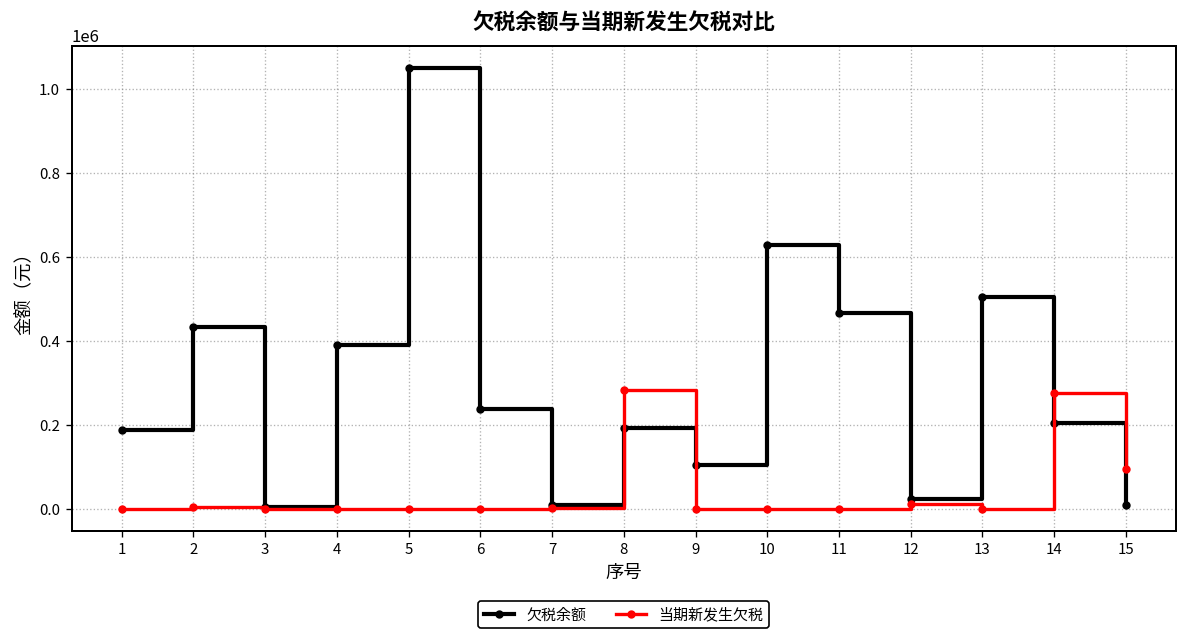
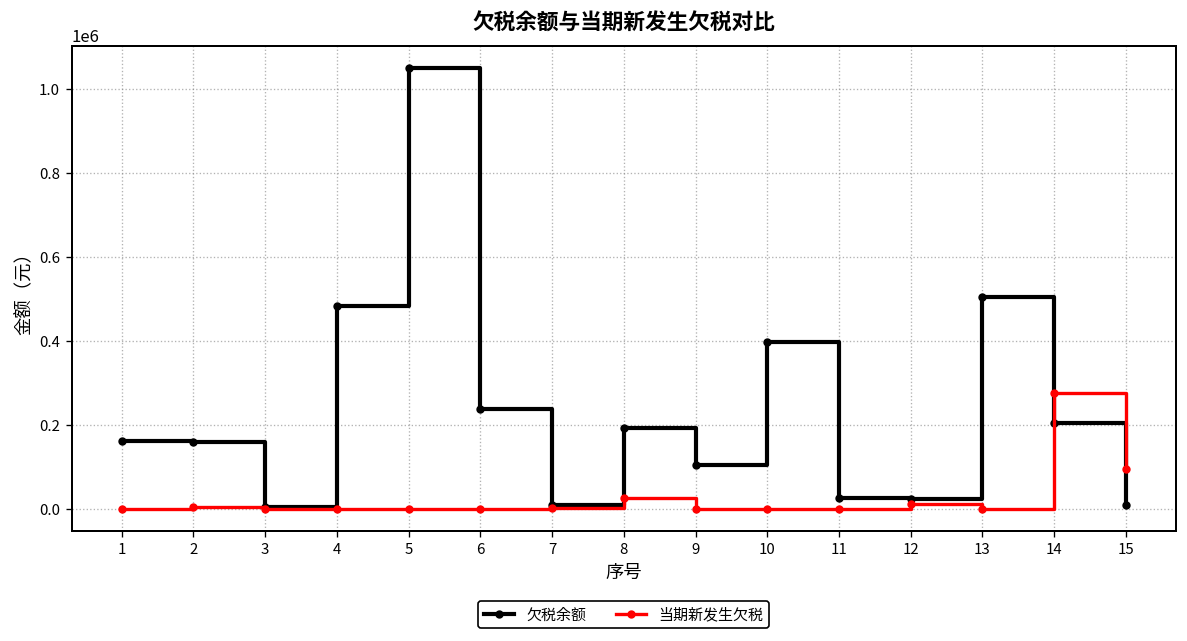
  {
    "欠税余额": {
-     "1": 190000,
-     "2": 430000,
-     "4": 390000,
+     "1": 160000,
+     "2": 160000,
+     "4": 480000,
      "5": 1050000,
      "6": 240000,
      "8": 190000,
      "9": 100000,
-     "10": 630000,
-     "11": 470000,
+     "10": 400000,
+     "11": 30000,
      "12": 20000,
      "13": 500000,
      "14": 200000,
      "15": 10000
    },
    "当期新发生欠税": {
      "1": 0,
      "2": 0,
      "4": 0,
      "5": 0,
      "6": 0,
-     "8": 280000,
+     "8": 30000,
      "9": 0,
      "10": 0,
      "11": 0,
      "12": 10000,
      "13": 0,
      "14": 280000,
      "15": 100000
    }
  }
